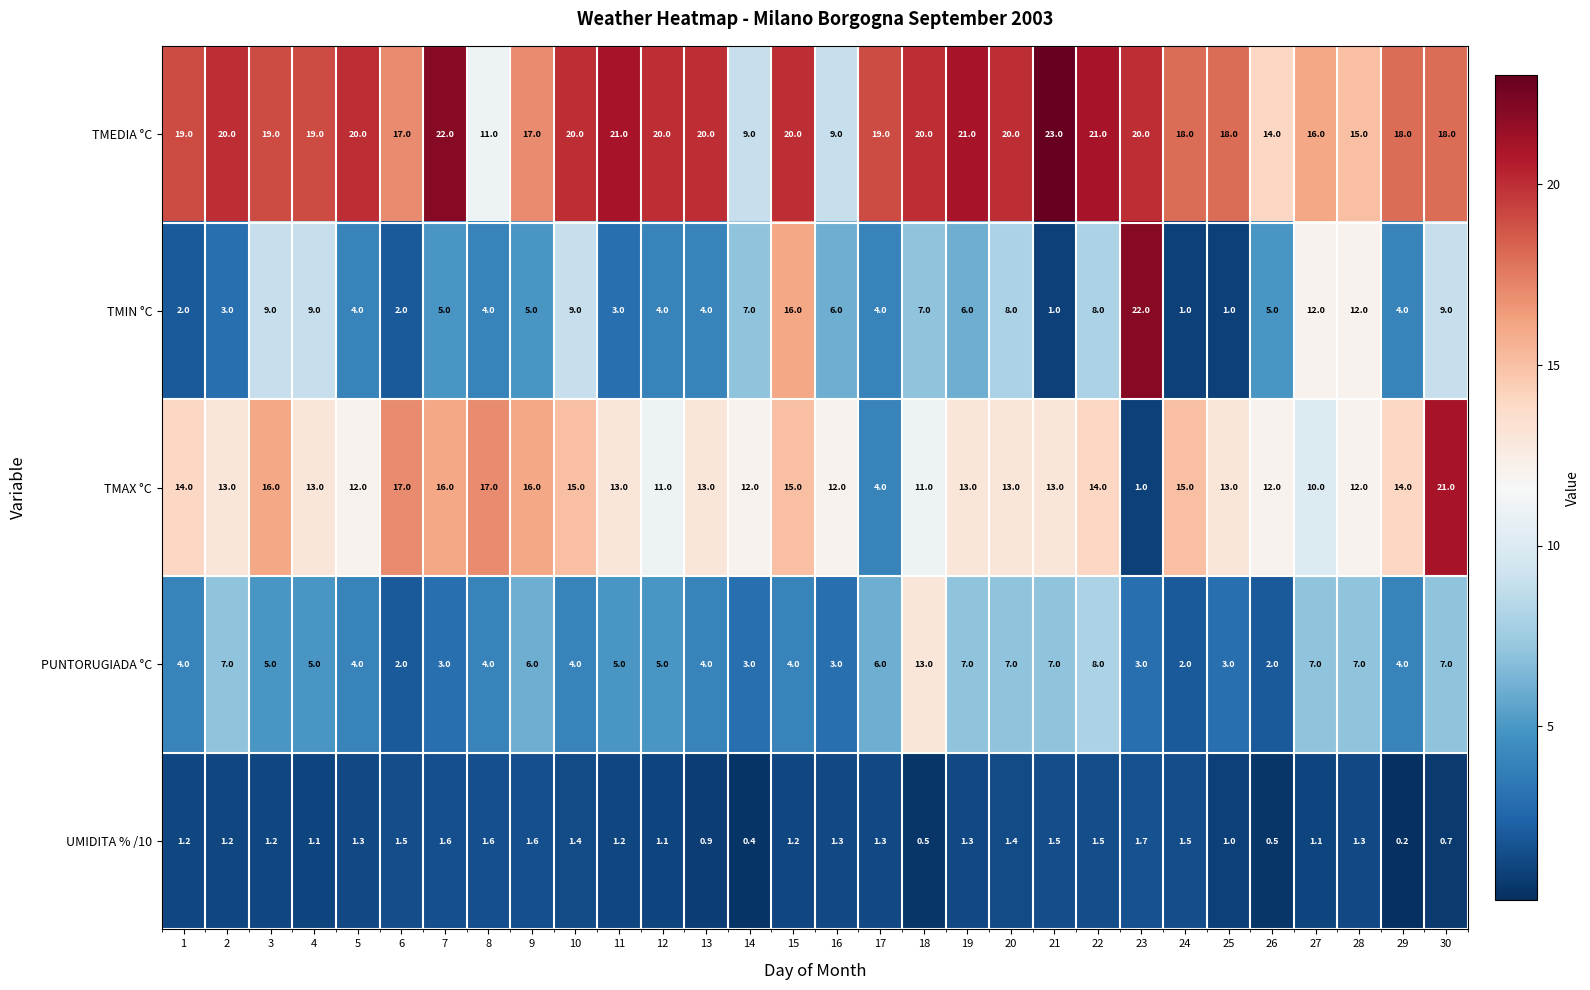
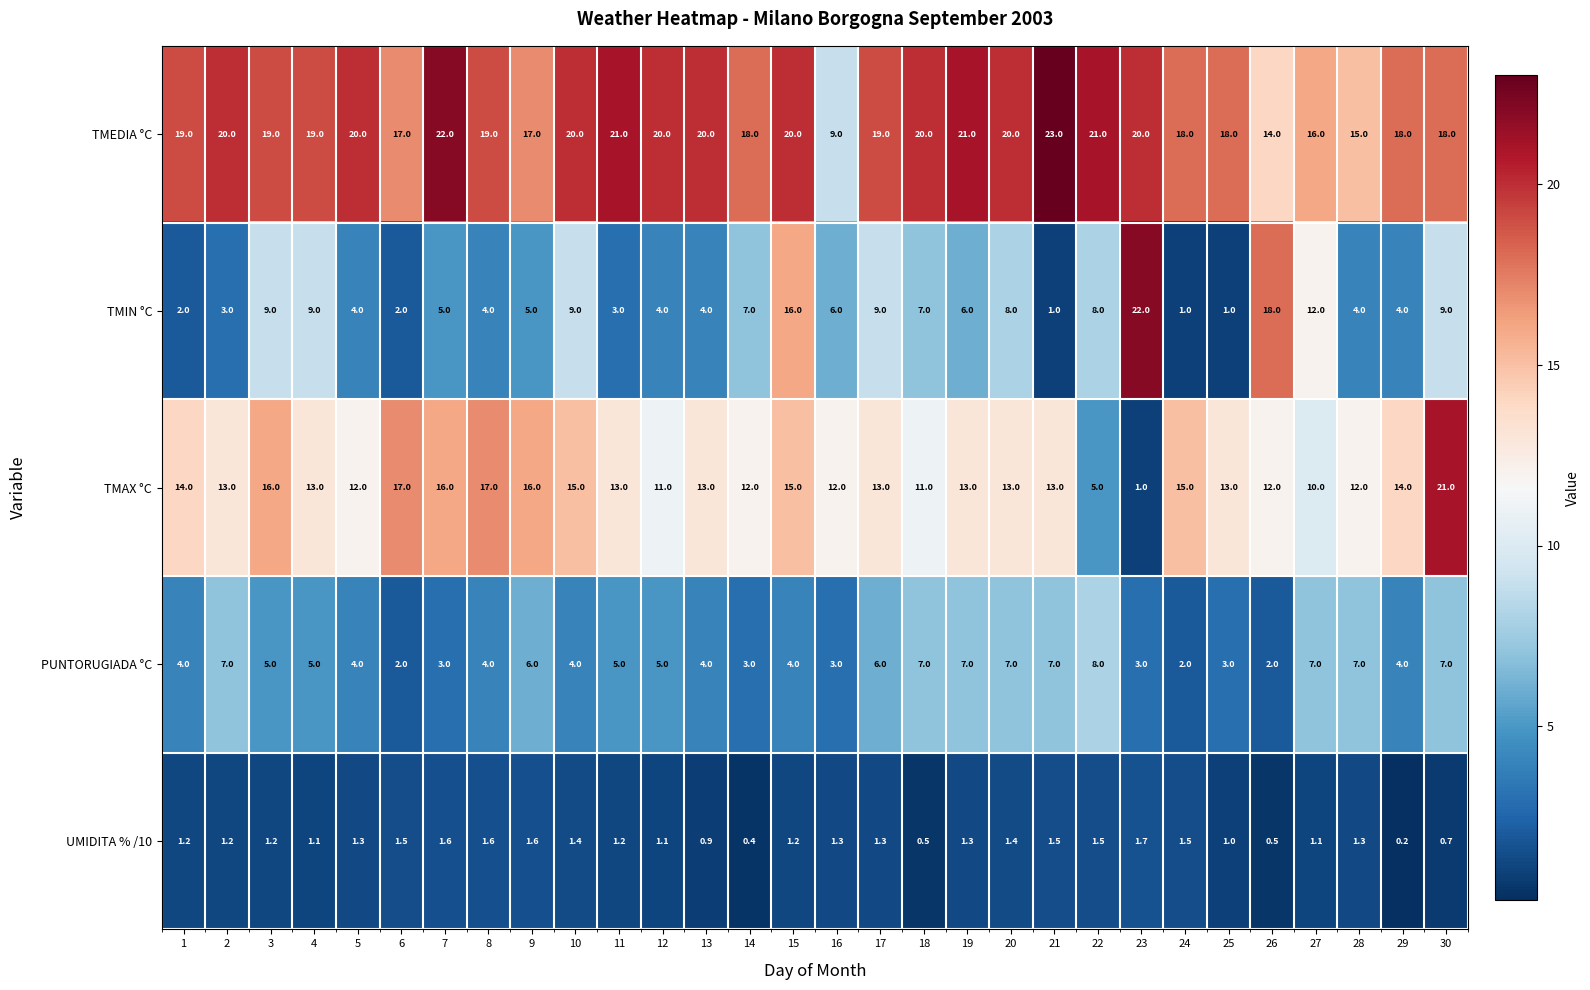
  {
    "TMEDIA °C": {
      "1": 19.0,
      "2": 20.0,
      "3": 19.0,
      "4": 19.0,
      "5": 20.0,
      "6": 17.0,
      "7": 22.0,
-     "8": 11.0,
+     "8": 19.0,
      "9": 17.0,
      "10": 20.0,
      "11": 21.0,
      "12": 20.0,
      "13": 20.0,
-     "14": 9.0,
+     "14": 18.0,
      "15": 20.0,
      "16": 9.0,
      "17": 19.0,
      "18": 20.0,
      "19": 21.0,
      "20": 20.0,
      "21": 23.0,
      "22": 21.0,
      "23": 20.0,
      "24": 18.0,
      "25": 18.0,
      "26": 14.0,
      "27": 16.0,
      "28": 15.0,
      "29": 18.0,
      "30": 18.0
    },
    "TMIN °C": {
      "1": 2.0,
      "2": 3.0,
      "3": 9.0,
      "4": 9.0,
      "5": 4.0,
      "6": 2.0,
      "7": 5.0,
      "8": 4.0,
      "9": 5.0,
      "10": 9.0,
      "11": 3.0,
      "12": 4.0,
      "13": 4.0,
      "14": 7.0,
      "15": 16.0,
      "16": 6.0,
-     "17": 4.0,
+     "17": 9.0,
      "18": 7.0,
      "19": 6.0,
      "20": 8.0,
      "21": 1.0,
      "22": 8.0,
      "23": 22.0,
      "24": 1.0,
      "25": 1.0,
-     "26": 5.0,
+     "26": 18.0,
      "27": 12.0,
-     "28": 12.0,
+     "28": 4.0,
      "29": 4.0,
      "30": 9.0
    },
    "TMAX °C": {
      "1": 14.0,
      "2": 13.0,
      "3": 16.0,
      "4": 13.0,
      "5": 12.0,
      "6": 17.0,
      "7": 16.0,
      "8": 17.0,
      "9": 16.0,
      "10": 15.0,
      "11": 13.0,
      "12": 11.0,
      "13": 13.0,
      "14": 12.0,
      "15": 15.0,
      "16": 12.0,
-     "17": 4.0,
+     "17": 13.0,
      "18": 11.0,
      "19": 13.0,
      "20": 13.0,
      "21": 13.0,
-     "22": 14.0,
+     "22": 5.0,
      "23": 1.0,
      "24": 15.0,
      "25": 13.0,
      "26": 12.0,
      "27": 10.0,
      "28": 12.0,
      "29": 14.0,
      "30": 21.0
    },
    "PUNTORUGIADA °C": {
      "1": 4.0,
      "2": 7.0,
      "3": 5.0,
      "4": 5.0,
      "5": 4.0,
      "6": 2.0,
      "7": 3.0,
      "8": 4.0,
      "9": 6.0,
      "10": 4.0,
      "11": 5.0,
      "12": 5.0,
      "13": 4.0,
      "14": 3.0,
      "15": 4.0,
      "16": 3.0,
      "17": 6.0,
-     "18": 13.0,
+     "18": 7.0,
      "19": 7.0,
      "20": 7.0,
      "21": 7.0,
      "22": 8.0,
      "23": 3.0,
      "24": 2.0,
      "25": 3.0,
      "26": 2.0,
      "27": 7.0,
      "28": 7.0,
      "29": 4.0,
      "30": 7.0
    },
    "UMIDITA % /10": {
      "1": 1.2,
      "2": 1.2,
      "3": 1.2,
      "4": 1.1,
      "5": 1.3,
      "6": 1.5,
      "7": 1.6,
      "8": 1.6,
      "9": 1.6,
      "10": 1.4,
      "11": 1.2,
      "12": 1.1,
      "13": 0.9,
      "14": 0.4,
      "15": 1.2,
      "16": 1.3,
      "17": 1.3,
      "18": 0.5,
      "19": 1.3,
      "20": 1.4,
      "21": 1.5,
      "22": 1.5,
      "23": 1.7,
      "24": 1.5,
      "25": 1.0,
      "26": 0.5,
      "27": 1.1,
      "28": 1.3,
      "29": 0.2,
      "30": 0.7
    }
  }
